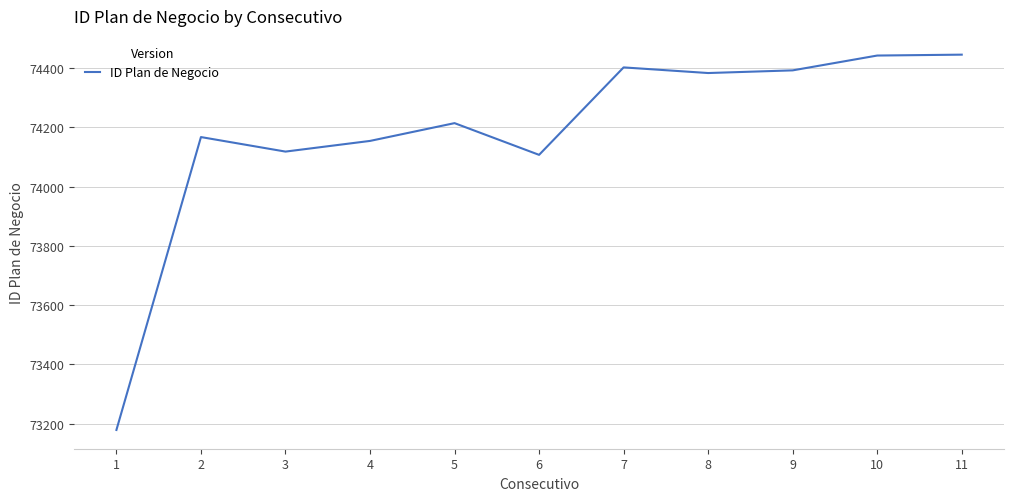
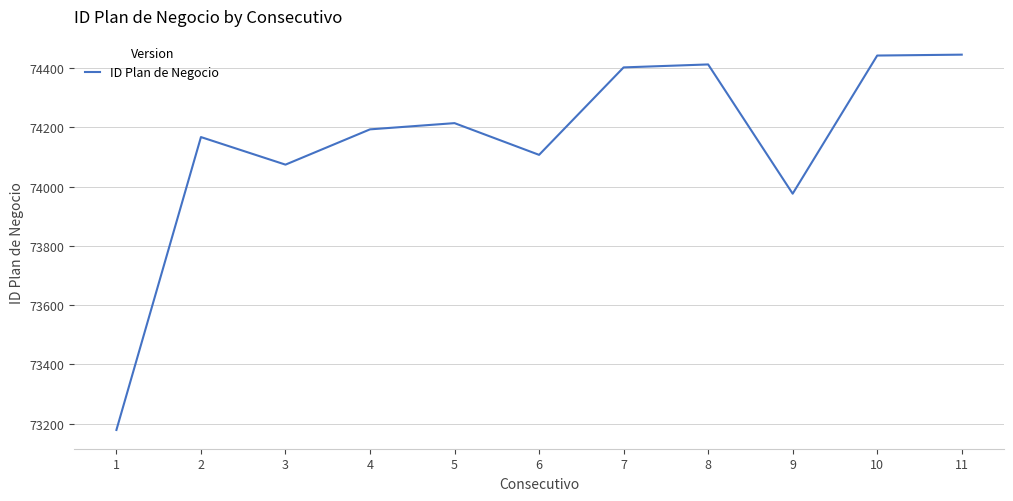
  {
    "1": 73180,
    "2": 74170,
-   "3": 74120,
-   "4": 74150,
+   "3": 74070,
+   "4": 74190,
    "5": 74210,
    "6": 74110,
    "7": 74400,
-   "8": 74380,
-   "9": 74390,
+   "8": 74410,
+   "9": 73980,
    "10": 74440,
    "11": 74450
  }
